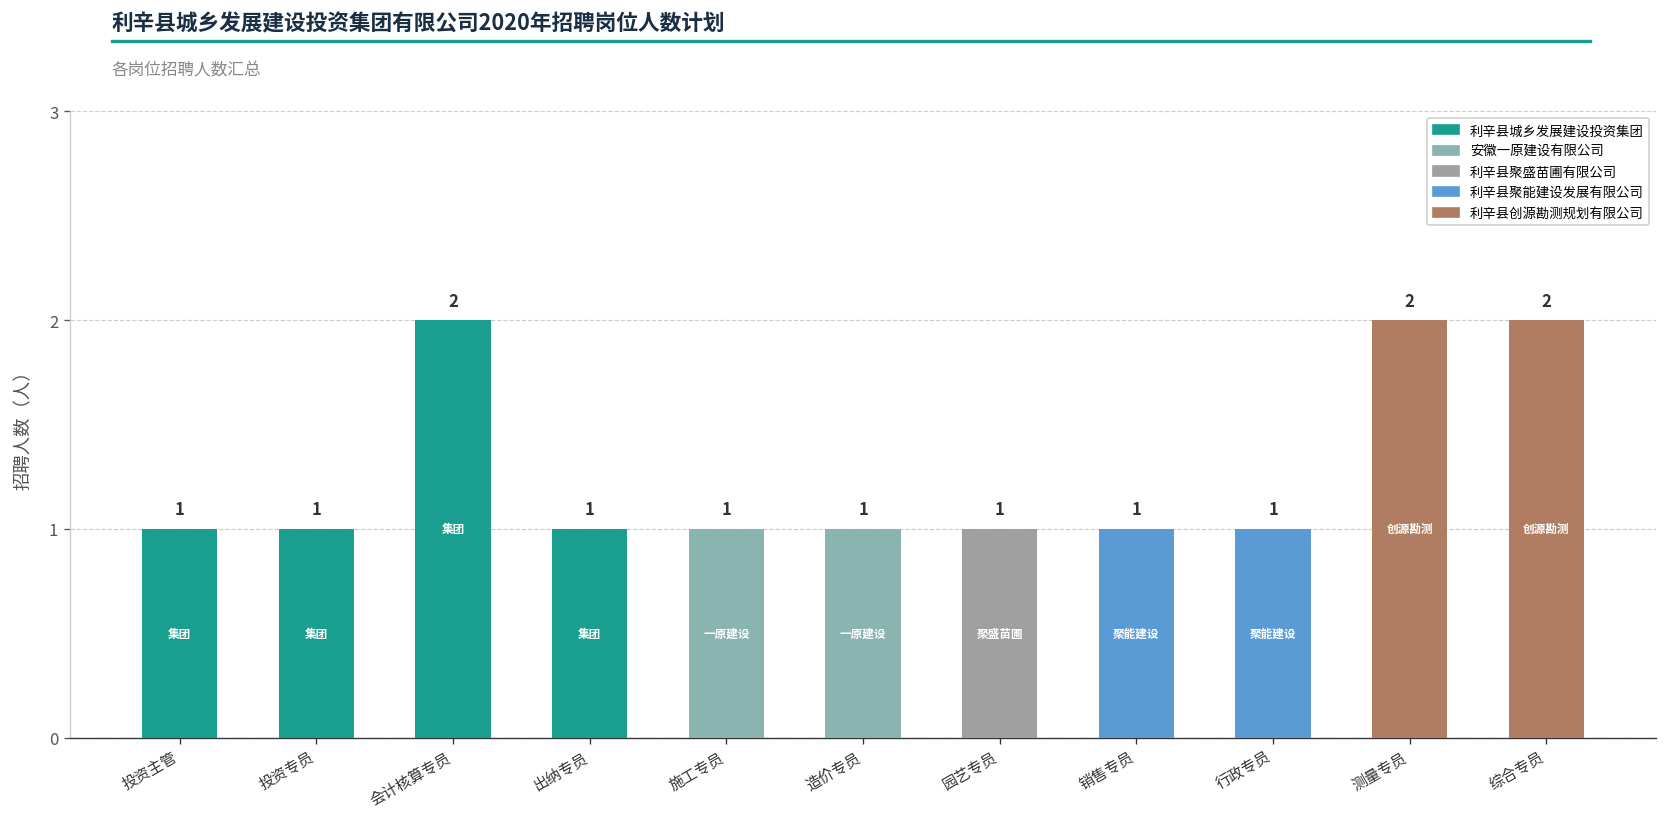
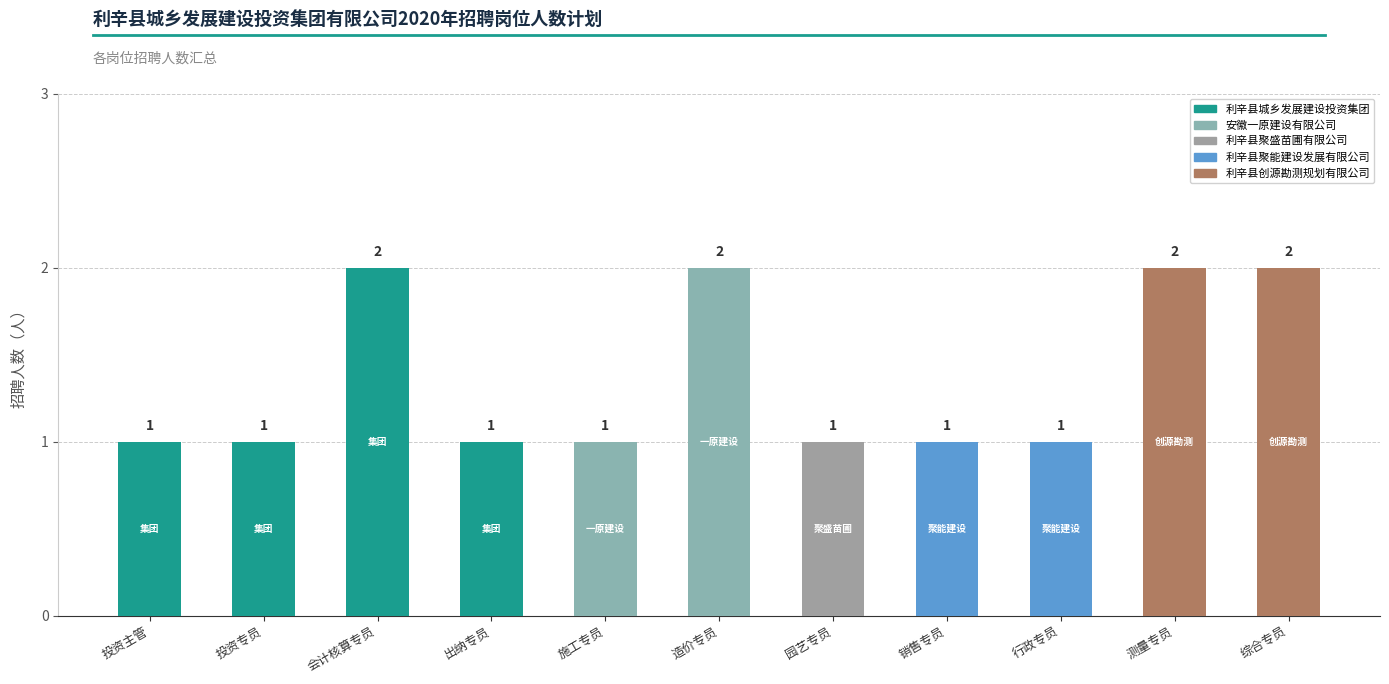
  {
    "投资主管": 1,
    "投资专员": 1,
    "会计核算专员": 2,
    "出纳专员": 1,
    "施工专员": 1,
-   "造价专员": 1,
+   "造价专员": 2,
    "园艺专员": 1,
    "销售专员": 1,
    "行政专员": 1,
    "测量专员": 2,
    "综合专员": 2
  }
